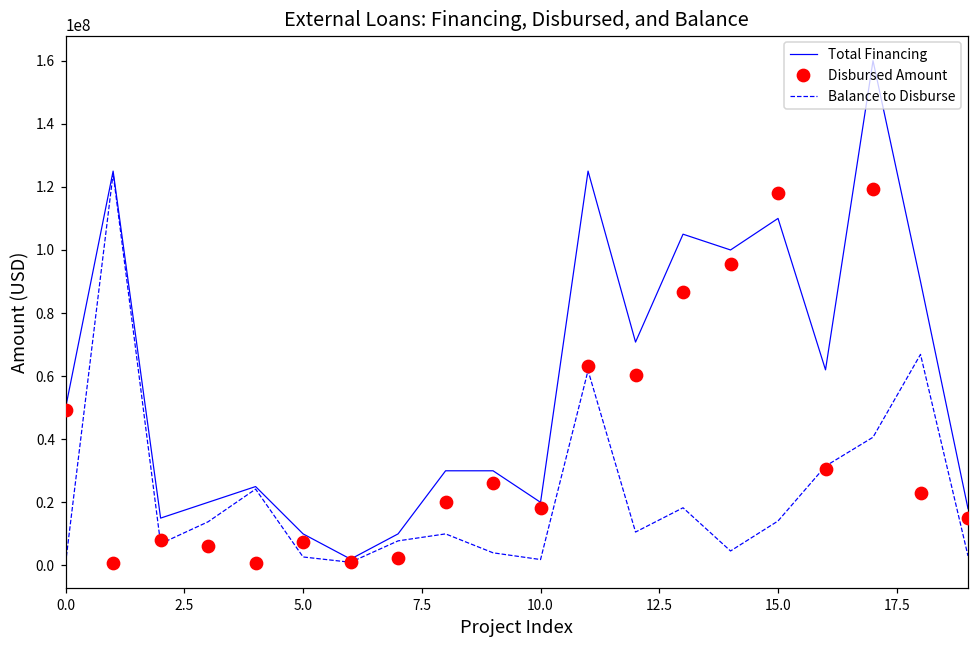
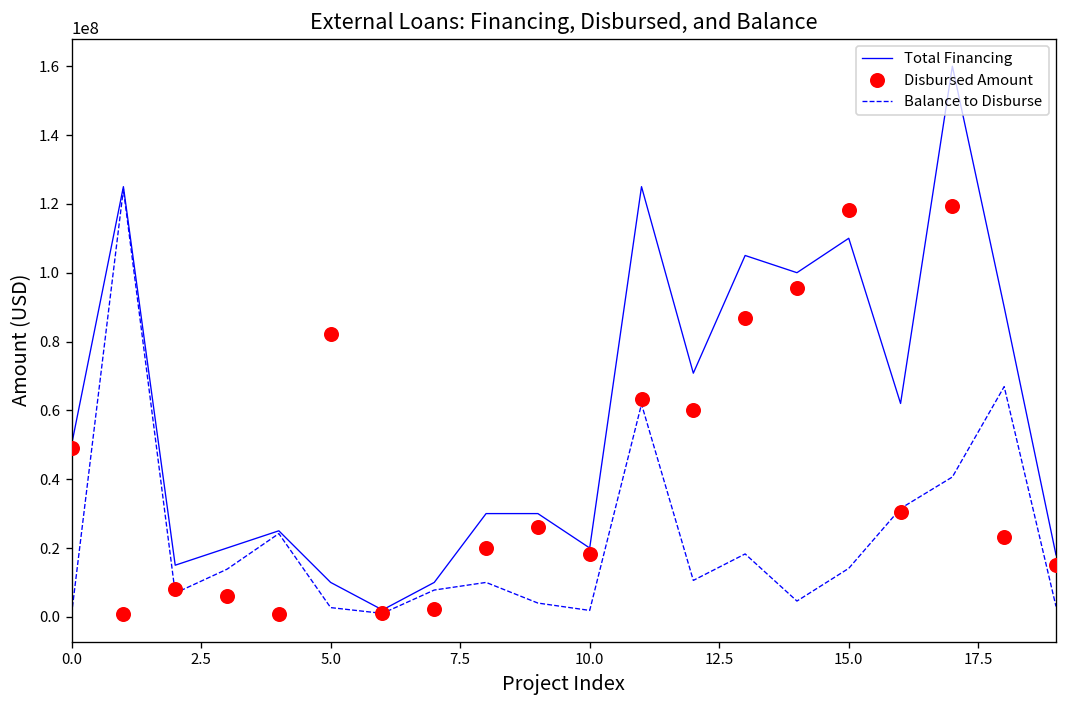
  {
    "Disbursed Amount": {
-     "5.0": 7000000,
+     "5.0": 82000000,
      "10.0": 18000000,
      "15.0": 118000000
    }
  }
